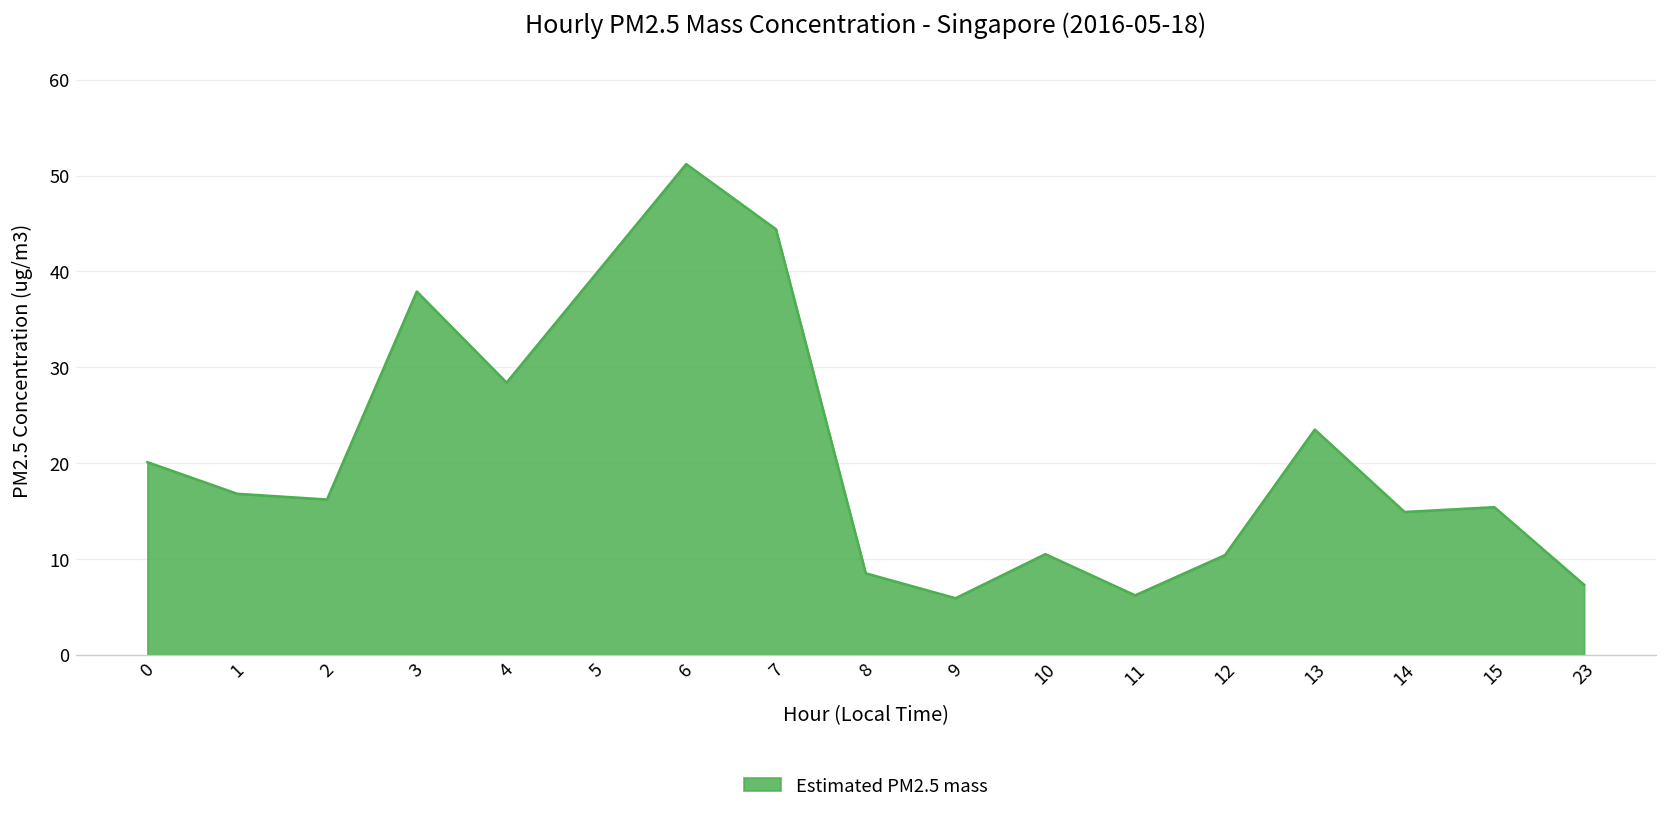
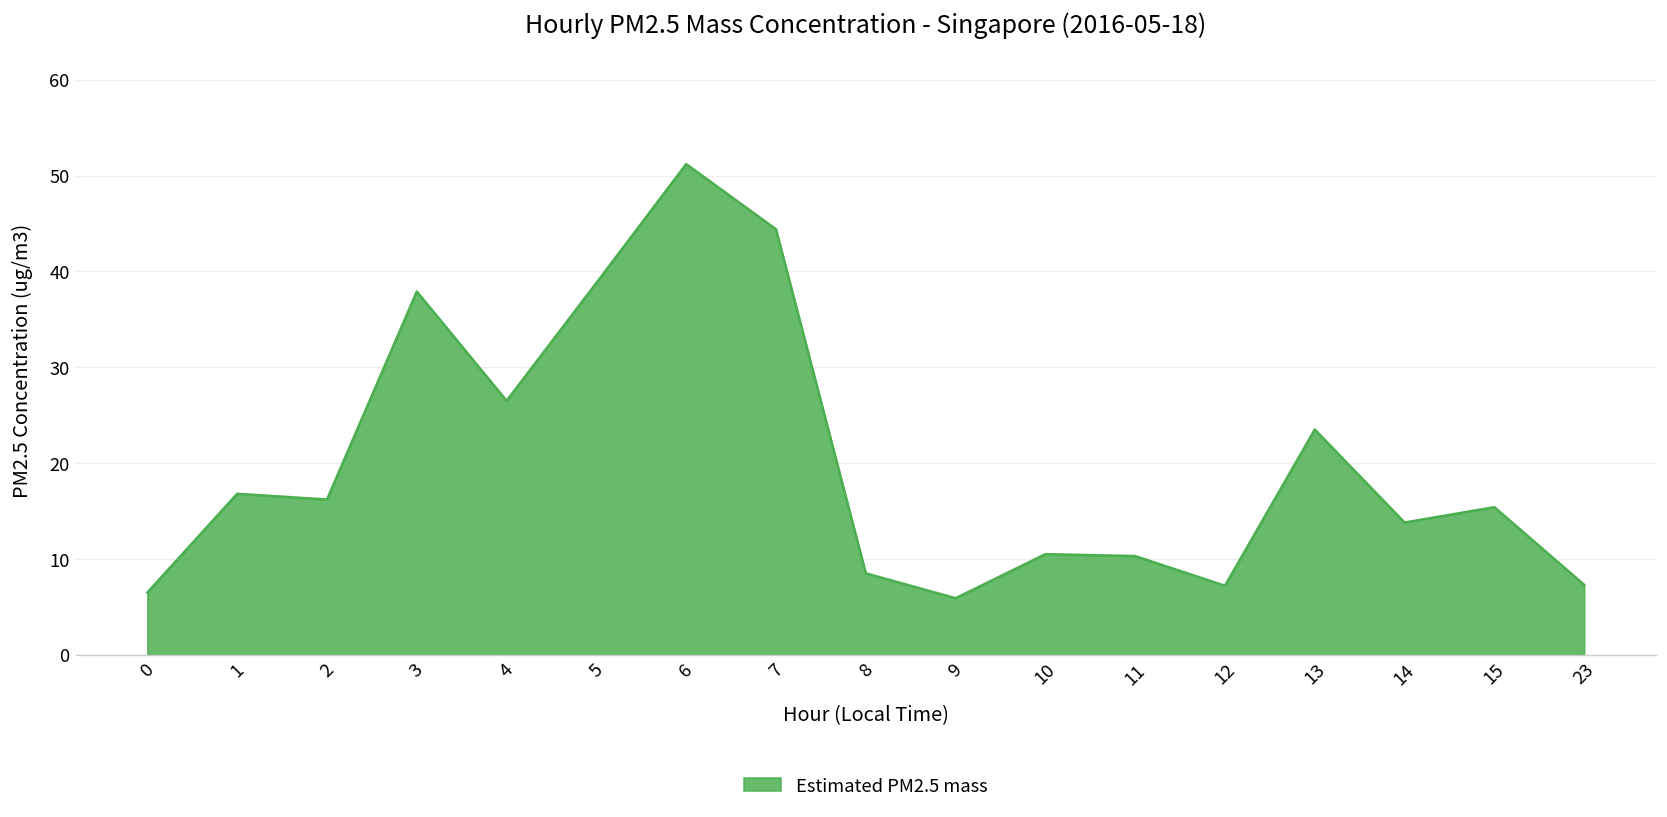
  {
-   "0": 20,
+   "0": 7,
    "1": 17,
    "2": 16,
    "3": 38,
-   "4": 28,
-   "5": 40,
+   "4": 27,
+   "5": 39,
    "6": 51,
    "7": 44,
    "8": 9,
    "9": 6,
    "10": 11,
-   "11": 6,
-   "12": 10,
+   "11": 10,
+   "12": 7,
    "13": 24,
-   "14": 15,
+   "14": 14,
    "15": 15,
    "23": 7
  }
